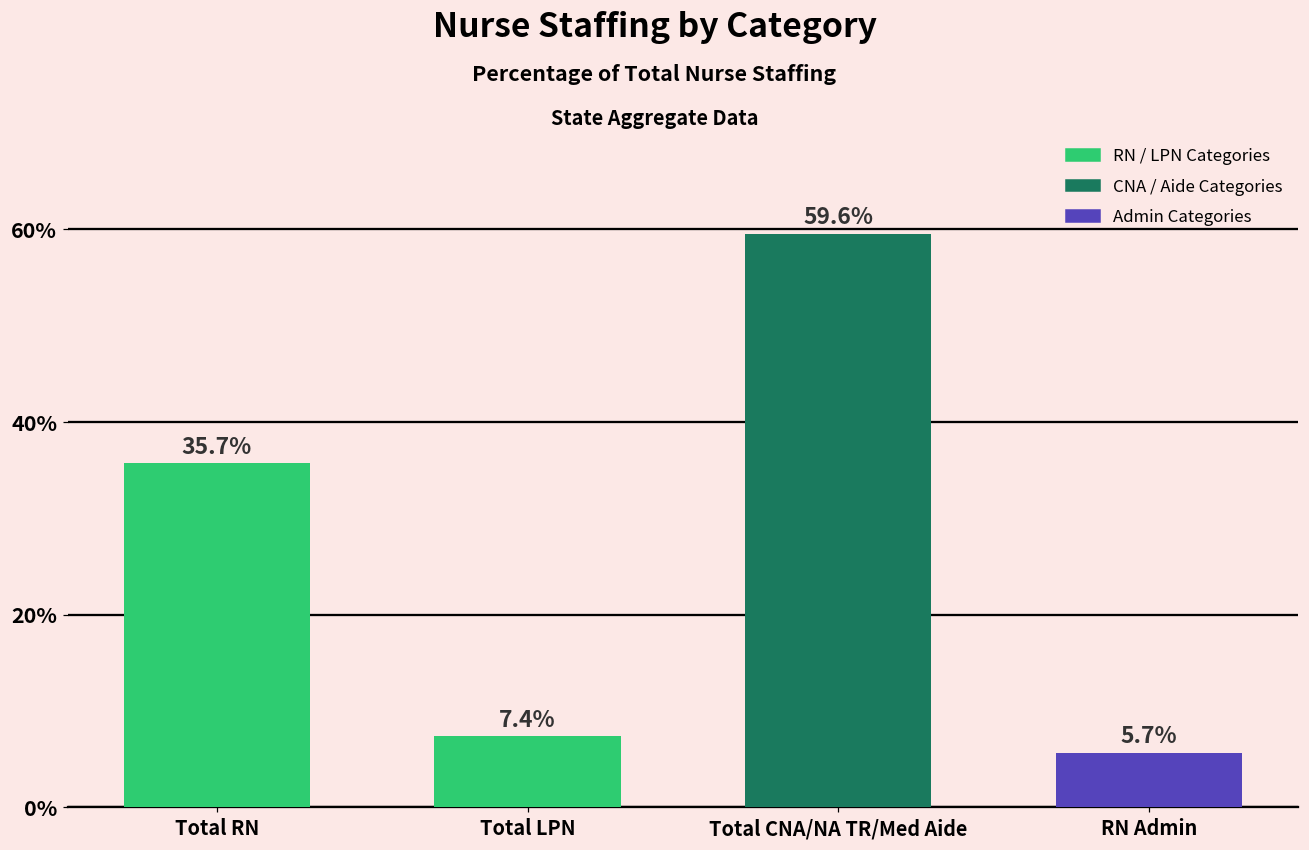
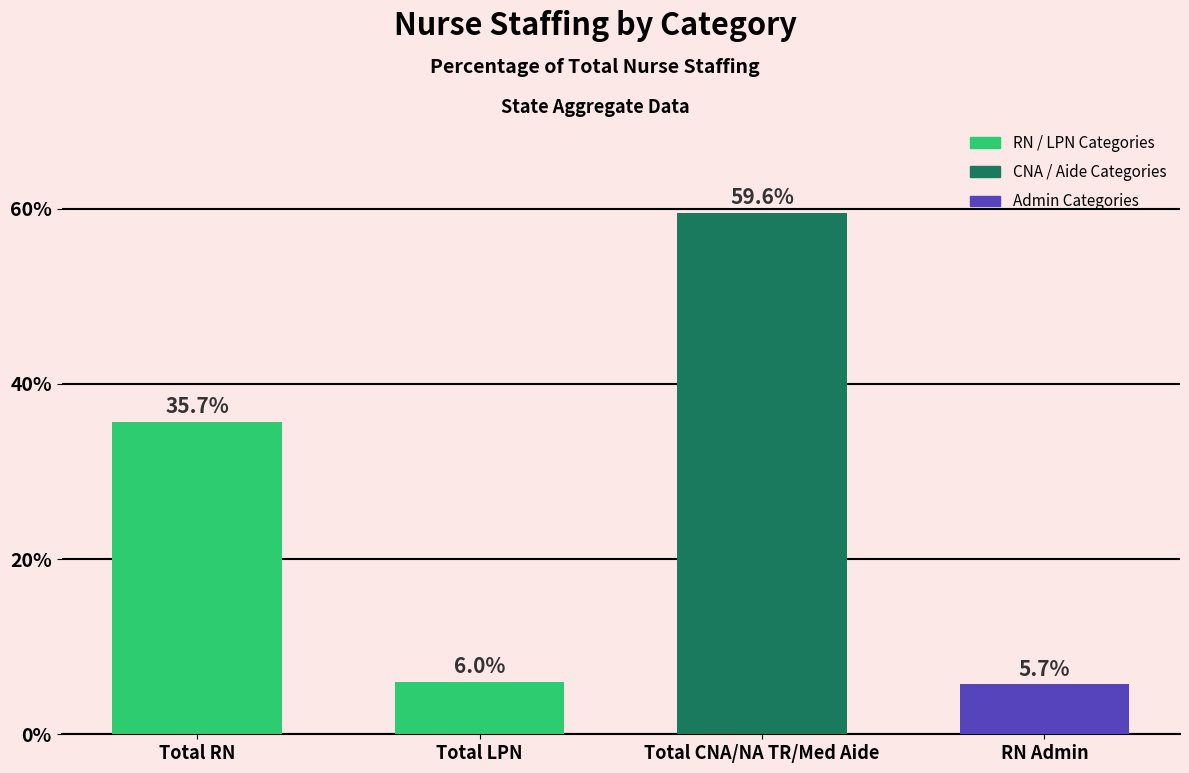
  {
    "Total RN": "35.7%",
-   "Total LPN": "7.4%",
+   "Total LPN": "6.0%",
    "Total CNA/NA TR/Med Aide": "59.6%",
    "RN Admin": "5.7%"
  }
